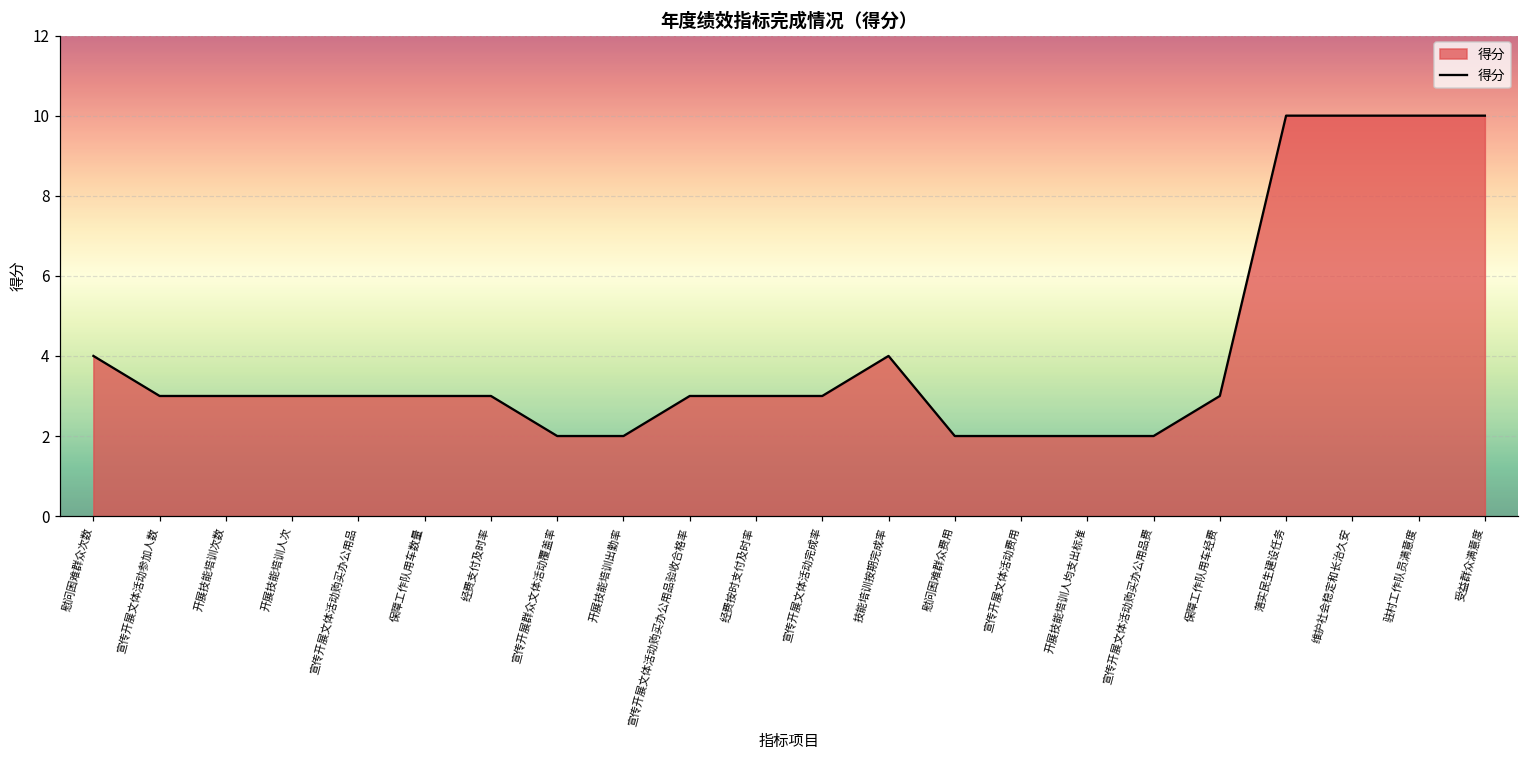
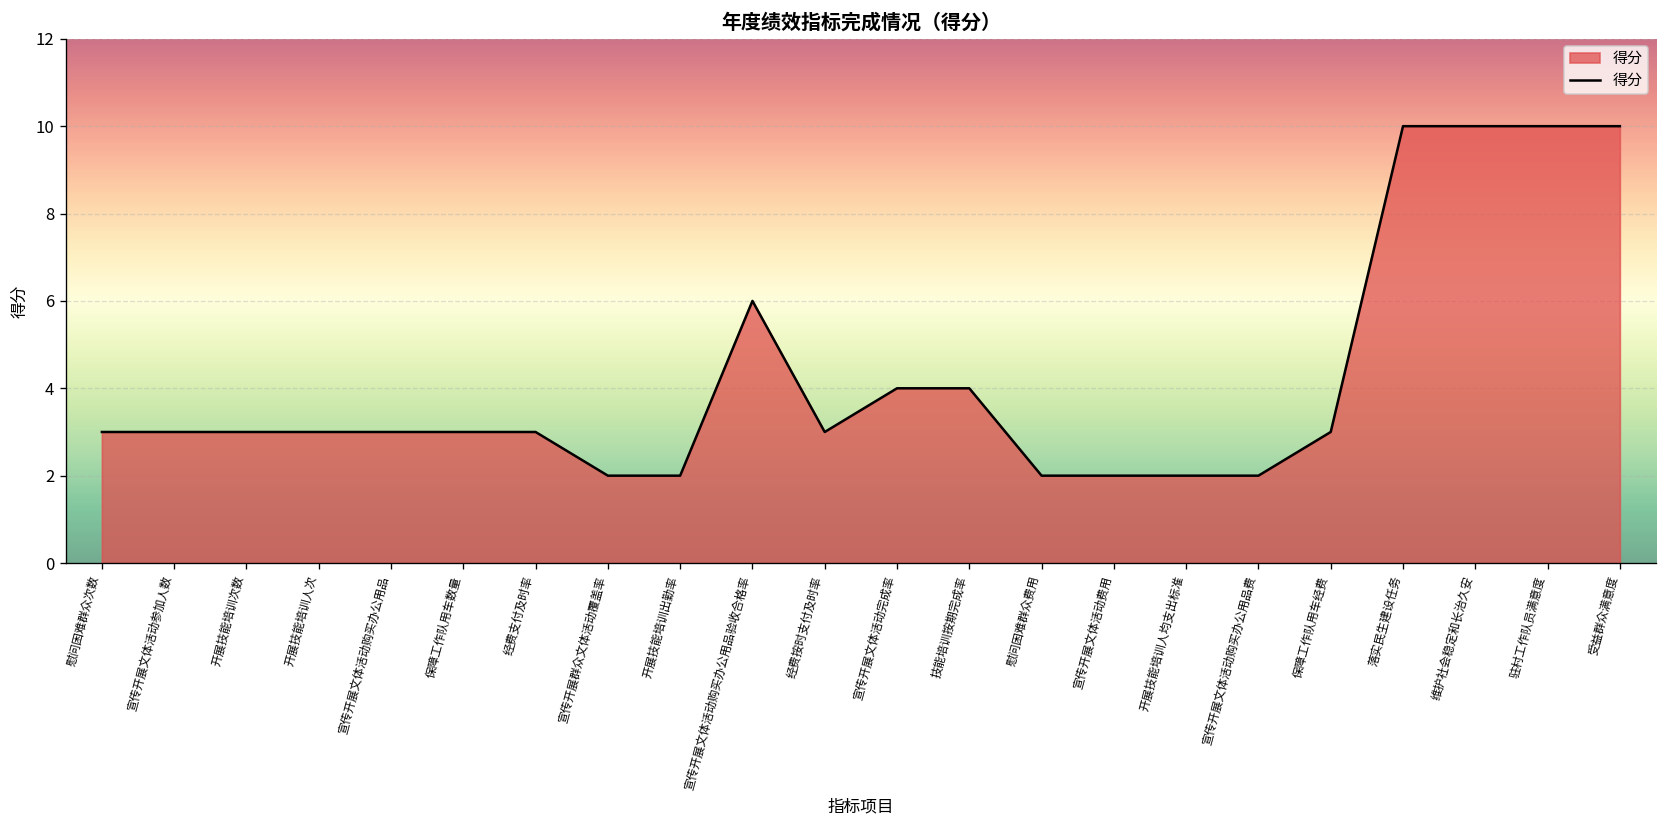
  {
-   "慰问困难群众次数": 4,
+   "慰问困难群众次数": 3,
    "宣传开展文体活动参加人数": 3,
    "开展技能培训次数": 3,
    "开展技能培训人次": 3,
    "宣传开展文体活动购买办公用品": 3,
    "保障工作队用车数量": 3,
    "经费支付及时率": 3,
    "宣传开展群众文体活动覆盖率": 2,
    "开展技能培训出勤率": 2,
-   "宣传开展文体活动购买办公用品验收合格率": 3,
+   "宣传开展文体活动购买办公用品验收合格率": 6,
    "经费按时支付及时率": 3,
-   "宣传开展文体活动完成率": 3,
+   "宣传开展文体活动完成率": 4,
    "技能培训按期完成率": 4,
    "慰问困难群众费用": 2,
    "宣传开展文体活动费用": 2,
    "开展技能培训人均支出标准": 2,
    "宣传开展文体活动购买办公用品费": 2,
    "保障工作队用车经费": 3,
    "落实民生建设任务": 10,
    "维护社会稳定和长治久安": 10,
    "驻村工作队员满意度": 10,
    "受益群众满意度": 10
  }
